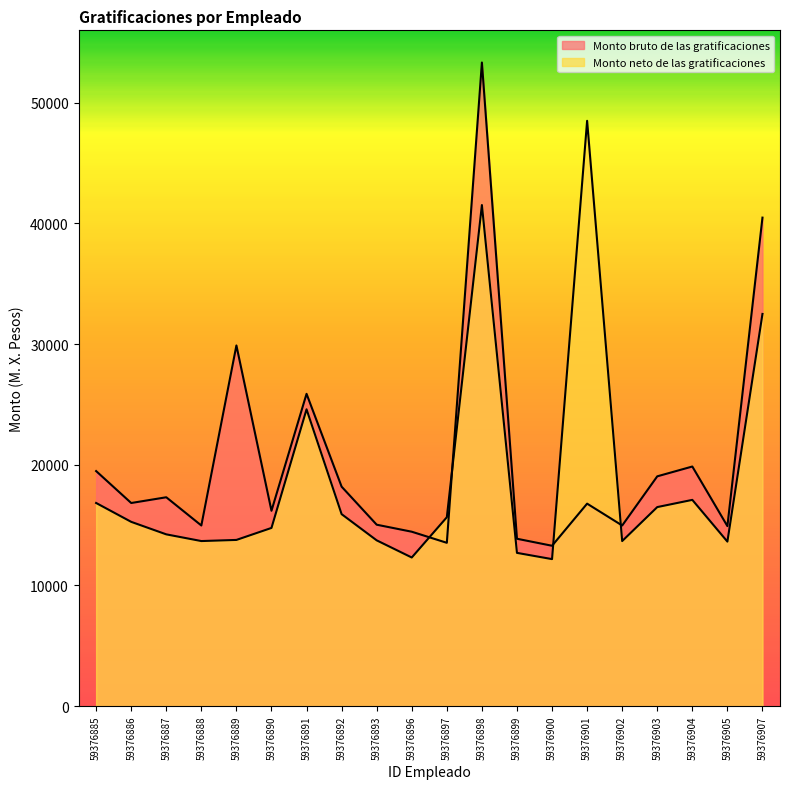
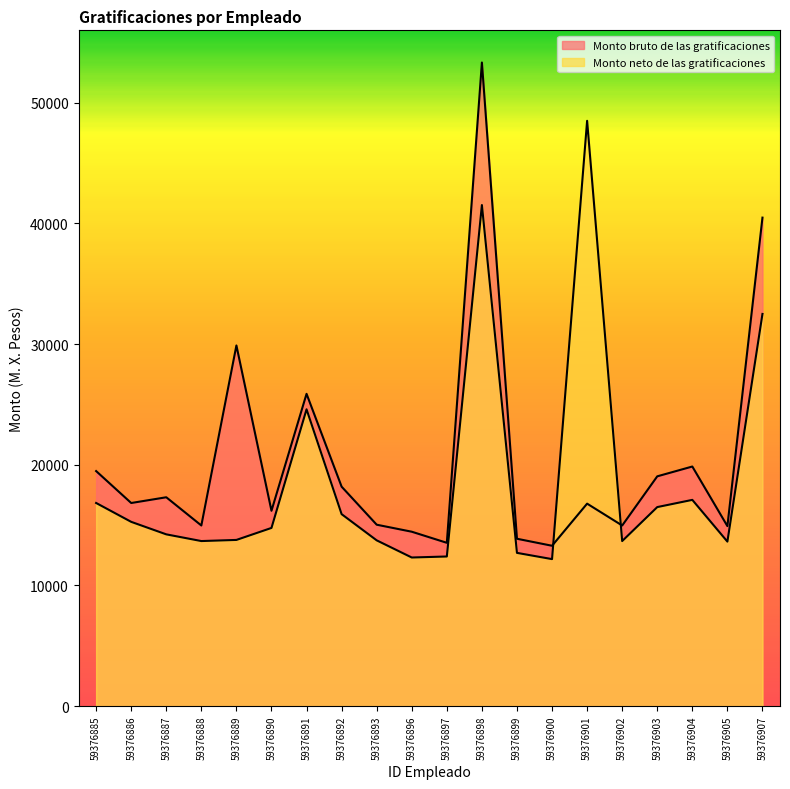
  {
    "Monto bruto de las gratificaciones": {
      "59376885": 19500,
      "59376886": 16800,
      "59376887": 17300,
      "59376888": 15000,
      "59376889": 29900,
      "59376890": 16200,
      "59376891": 25900,
      "59376892": 18200,
      "59376893": 15000,
      "59376896": 14500,
      "59376897": 13500,
      "59376898": 53300,
      "59376899": 13900,
      "59376900": 13300,
      "59376901": 16800,
      "59376902": 15000,
      "59376903": 19000,
      "59376904": 19900,
      "59376905": 14900,
      "59376907": 40500
    },
    "Monto neto de las gratificaciones": {
      "59376885": 16800,
      "59376886": 15300,
      "59376887": 14200,
      "59376888": 13700,
      "59376889": 13800,
      "59376890": 14800,
      "59376891": 24600,
      "59376892": 15900,
      "59376893": 13700,
      "59376896": 12300,
-     "59376897": 15600,
+     "59376897": 12400,
      "59376898": 41500,
      "59376899": 12700,
      "59376900": 12200,
      "59376901": 48500,
      "59376902": 13700,
      "59376903": 16500,
      "59376904": 17100,
      "59376905": 13600,
      "59376907": 32500
    }
  }
